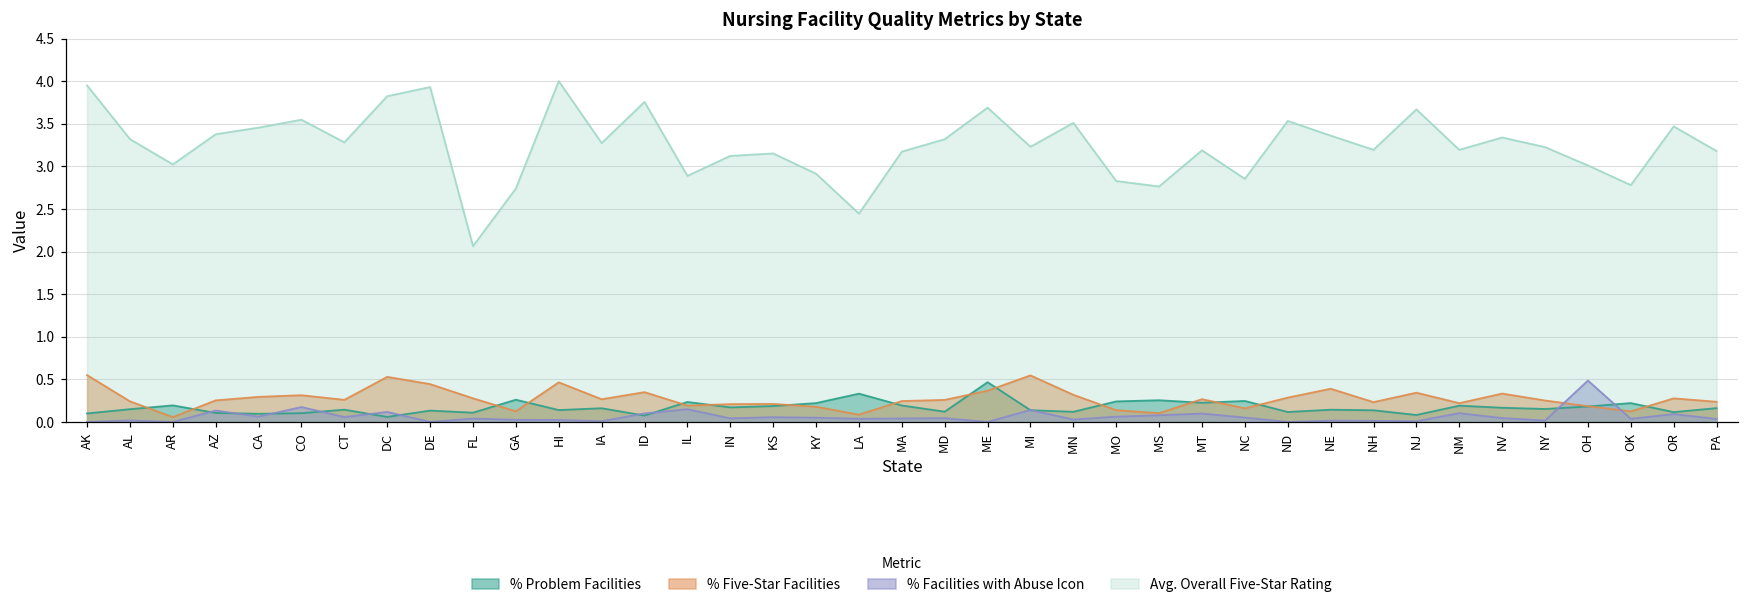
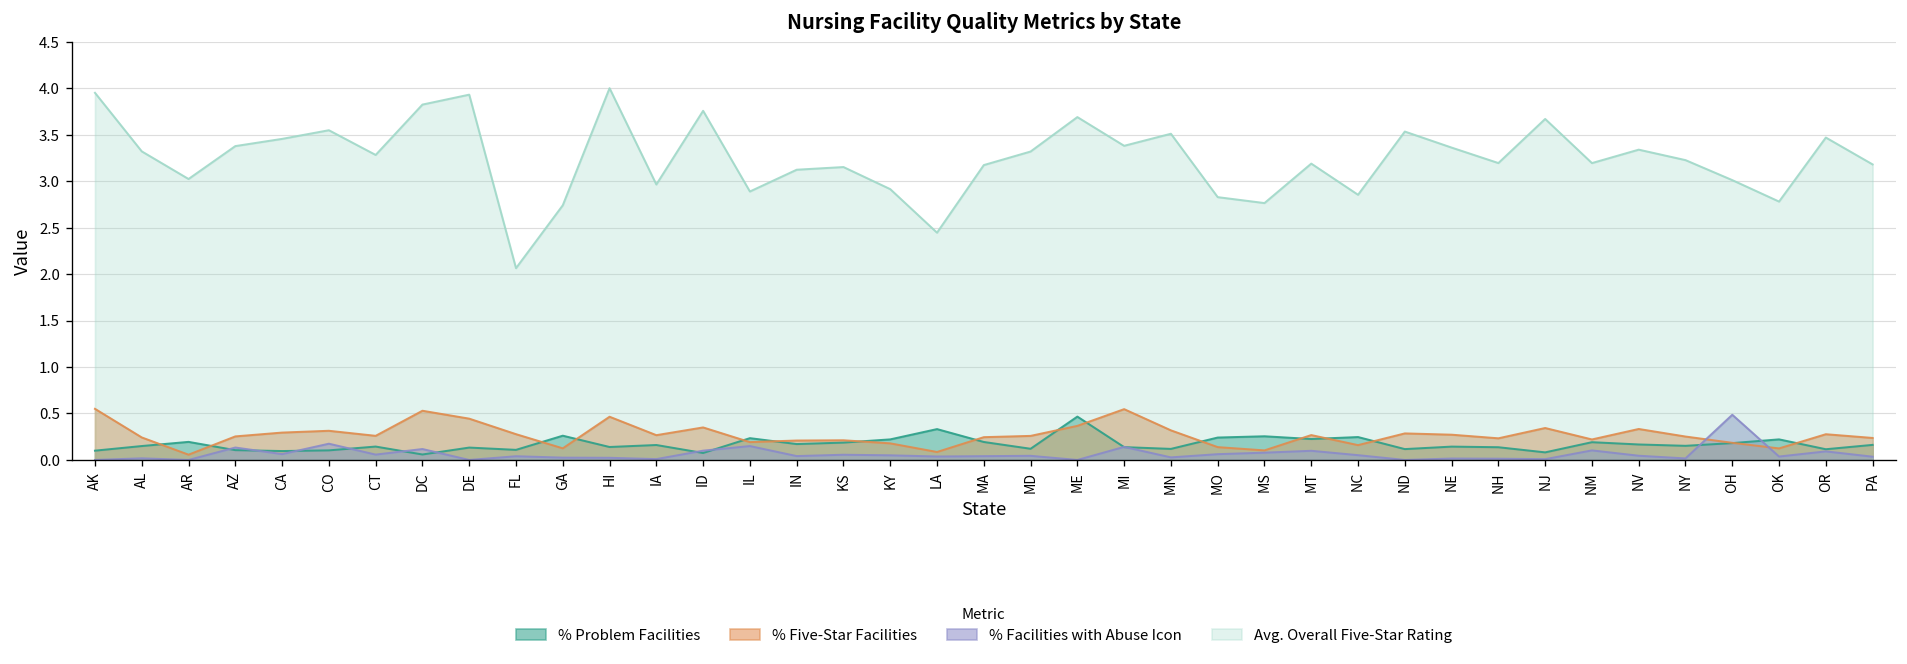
  {
    "% Problem Facilities": {
      "AK": 0.1,
      "AL": 0.1,
      "AR": 0.2,
      "CA": 0.1,
      "CO": 0.1,
      "CT": 0.1,
      "DC": 0.1,
      "DE": 0.1,
      "FL": 0.1,
      "GA": 0.3,
      "HI": 0.1,
      "IA": 0.2,
      "IL": 0.2,
      "IN": 0.2,
      "KY": 0.2,
      "LA": 0.3,
      "MA": 0.2,
      "MD": 0.1,
      "ME": 0.5,
      "MN": 0.1,
      "MO": 0.2,
      "MS": 0.3,
      "MT": 0.2,
      "NC": 0.2,
      "ND": 0.1,
      "NE": 0.1,
      "NH": 0.1,
      "NJ": 0.1,
      "NV": 0.2,
      "NY": 0.2,
      "OK": 0.2,
      "PA": 0.2
    },
    "% Five-Star Facilities": {
      "AK": 0.6,
      "AL": 0.2,
      "AR": 0.1,
      "AZ": 0.3,
      "CA": 0.3,
      "CO": 0.3,
      "CT": 0.3,
      "DC": 0.5,
      "DE": 0.4,
      "FL": 0.3,
      "GA": 0.1,
      "HI": 0.5,
      "IA": 0.3,
      "ID": 0.4,
      "IL": 0.2,
      "IN": 0.2,
      "KY": 0.2,
      "LA": 0.1,
      "MA": 0.2,
      "MD": 0.3,
      "ME": 0.4,
      "MI": 0.5,
      "MN": 0.3,
      "MO": 0.1,
      "MT": 0.3,
      "NC": 0.2,
      "ND": 0.3,
-     "NE": 0.4,
+     "NE": 0.3,
      "NH": 0.2,
      "NJ": 0.3,
      "NV": 0.3,
      "NY": 0.3,
      "OK": 0.1,
      "OR": 0.3,
      "PA": 0.2
    },
    "% Facilities with Abuse Icon": {
      "AK": 0.0,
      "AL": 0.0,
      "AR": 0.0,
      "CA": 0.1,
      "CO": 0.2,
      "CT": 0.1,
      "DC": 0.1,
      "DE": 0.0,
      "FL": 0.0,
      "GA": 0.0,
      "HI": 0.0,
      "IA": 0.0,
      "IL": 0.1,
      "IN": 0.0,
      "KS": 0.1,
      "KY": 0.1,
      "LA": 0.0,
      "MA": 0.0,
      "MD": 0.0,
      "ME": 0.0,
      "MN": 0.0,
      "MO": 0.1,
      "MT": 0.1,
      "NC": 0.1,
      "ND": 0.0,
      "NE": 0.0,
      "NH": 0.0,
      "NJ": 0.0,
      "NM": 0.1,
      "NV": 0.0,
      "NY": 0.0,
      "OH": 0.5,
      "OK": 0.0,
      "PA": 0.0
    },
    "Avg. Overall Five-Star Rating": {
      "AK": 4.0,
      "AL": 3.3,
      "AR": 3.0,
      "AZ": 3.4,
      "CA": 3.5,
      "CO": 3.5,
      "CT": 3.3,
      "DC": 3.8,
      "DE": 3.9,
      "FL": 2.1,
      "GA": 2.7,
      "HI": 4.0,
-     "IA": 3.3,
+     "IA": 3.0,
      "ID": 3.8,
      "IL": 2.9,
      "IN": 3.1,
      "KS": 3.2,
      "KY": 2.9,
      "LA": 2.4,
      "MA": 3.2,
      "MD": 3.3,
      "ME": 3.7,
-     "MI": 3.2,
+     "MI": 3.4,
      "MN": 3.5,
      "MO": 2.8,
      "MS": 2.8,
      "MT": 3.2,
      "NC": 2.9,
      "ND": 3.5,
      "NE": 3.4,
      "NH": 3.2,
      "NJ": 3.7,
      "NM": 3.2,
      "NV": 3.3,
      "NY": 3.2,
      "OH": 3.0,
      "OK": 2.8,
      "OR": 3.5,
      "PA": 3.2
    }
  }
